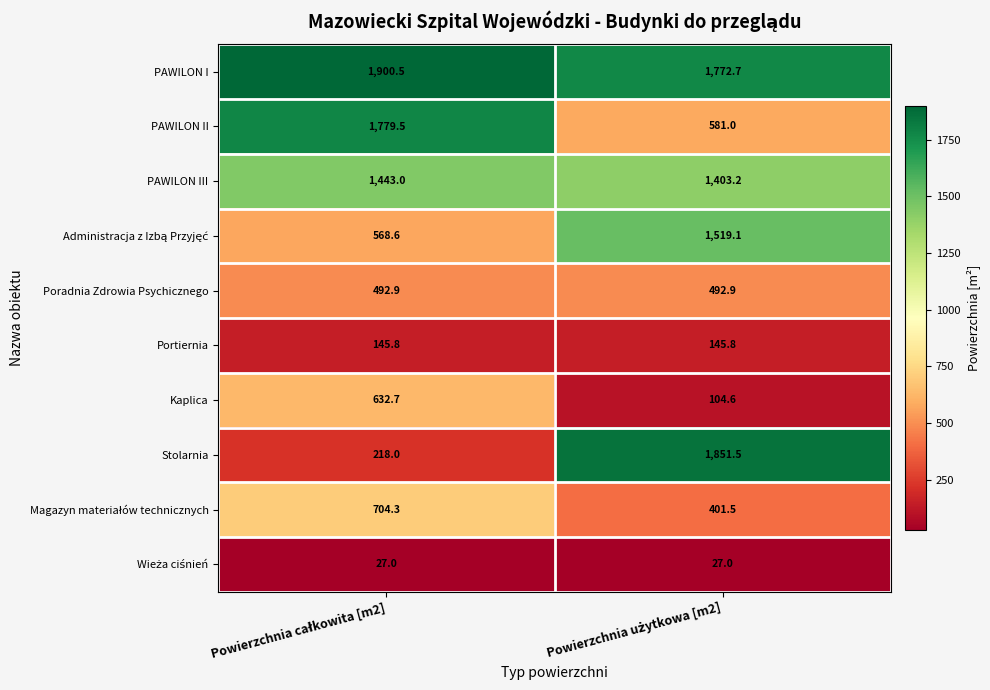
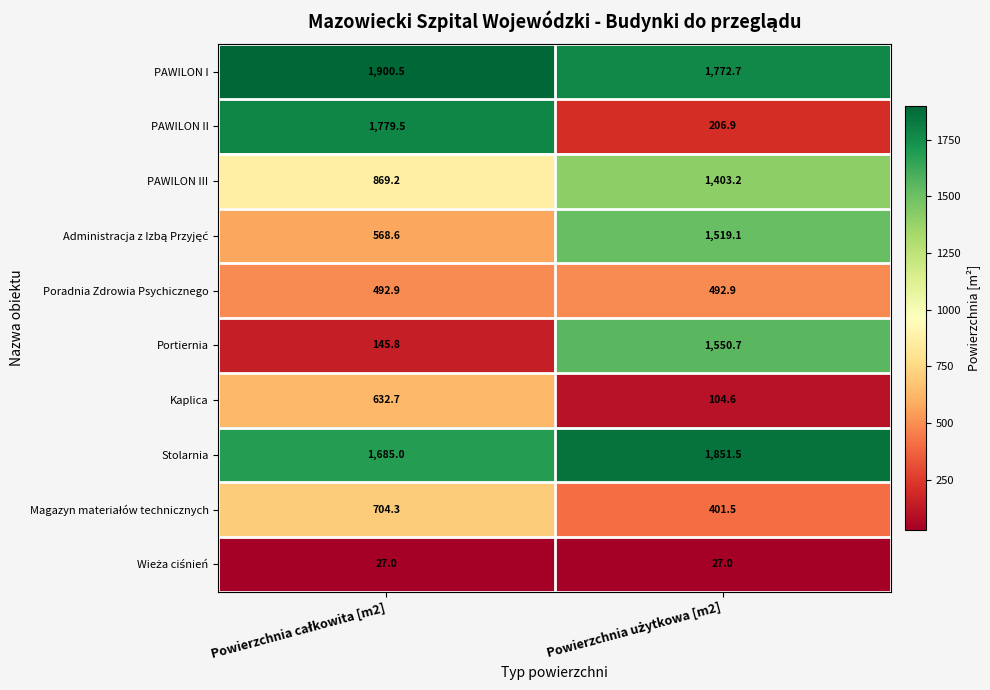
  {
    "PAWILON I": {
      "Powierzchnia całkowita [m2]": "1,900.5",
      "Powierzchnia użytkowa [m2]": "1,772.7"
    },
    "PAWILON II": {
      "Powierzchnia całkowita [m2]": "1,779.5",
-     "Powierzchnia użytkowa [m2]": "581.0"
+     "Powierzchnia użytkowa [m2]": "206.9"
    },
    "PAWILON III": {
-     "Powierzchnia całkowita [m2]": "1,443.0",
+     "Powierzchnia całkowita [m2]": "869.2",
      "Powierzchnia użytkowa [m2]": "1,403.2"
    },
    "Administracja z Izbą Przyjęć": {
      "Powierzchnia całkowita [m2]": "568.6",
      "Powierzchnia użytkowa [m2]": "1,519.1"
    },
    "Poradnia Zdrowia Psychicznego": {
      "Powierzchnia całkowita [m2]": "492.9",
      "Powierzchnia użytkowa [m2]": "492.9"
    },
    "Portiernia": {
      "Powierzchnia całkowita [m2]": "145.8",
-     "Powierzchnia użytkowa [m2]": "145.8"
+     "Powierzchnia użytkowa [m2]": "1,550.7"
    },
    "Kaplica": {
      "Powierzchnia całkowita [m2]": "632.7",
      "Powierzchnia użytkowa [m2]": "104.6"
    },
    "Stolarnia": {
-     "Powierzchnia całkowita [m2]": "218.0",
+     "Powierzchnia całkowita [m2]": "1,685.0",
      "Powierzchnia użytkowa [m2]": "1,851.5"
    },
    "Magazyn materiałów technicznych": {
      "Powierzchnia całkowita [m2]": "704.3",
      "Powierzchnia użytkowa [m2]": "401.5"
    },
    "Wieża ciśnień": {
      "Powierzchnia całkowita [m2]": "27.0",
      "Powierzchnia użytkowa [m2]": "27.0"
    }
  }
